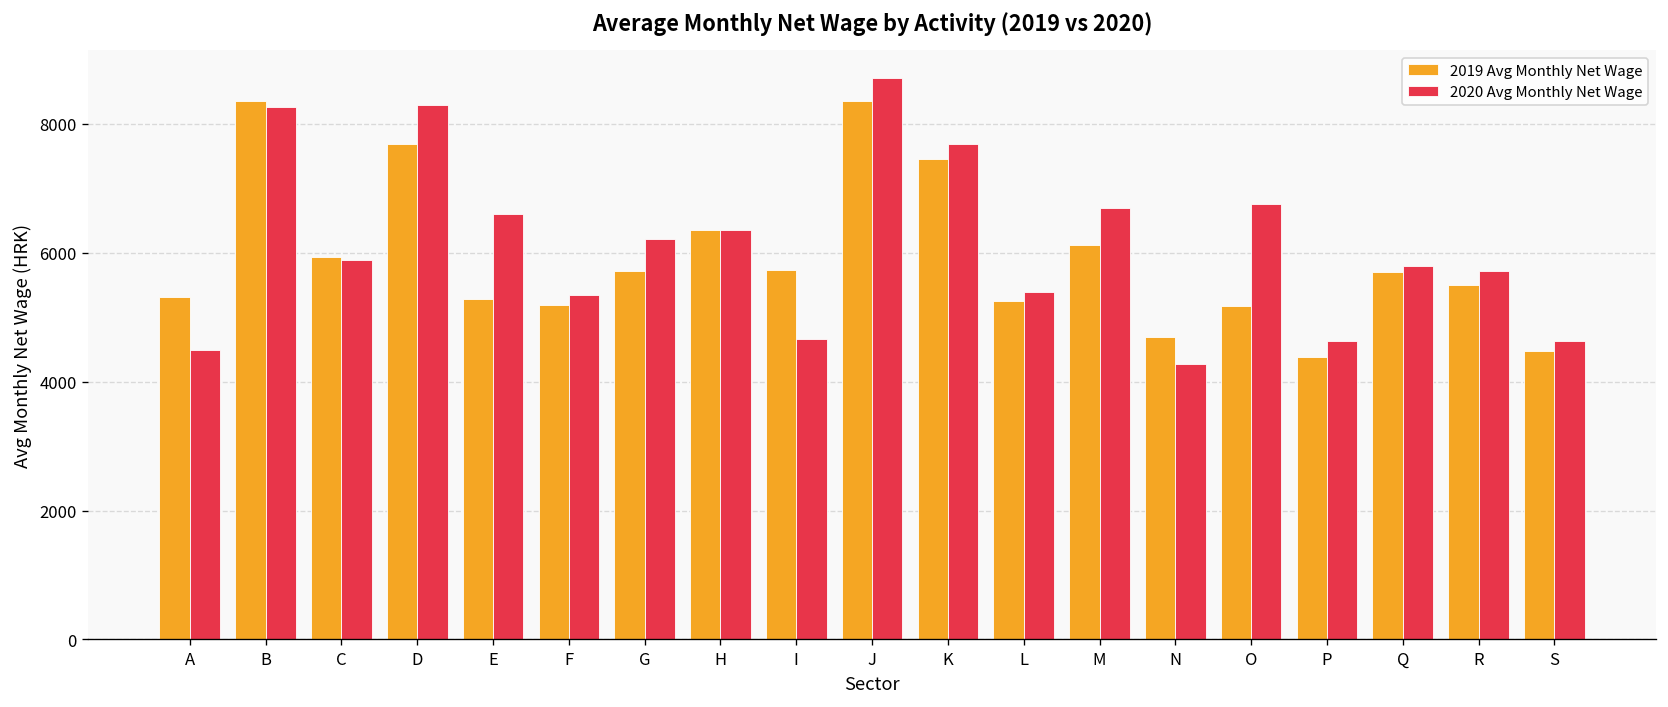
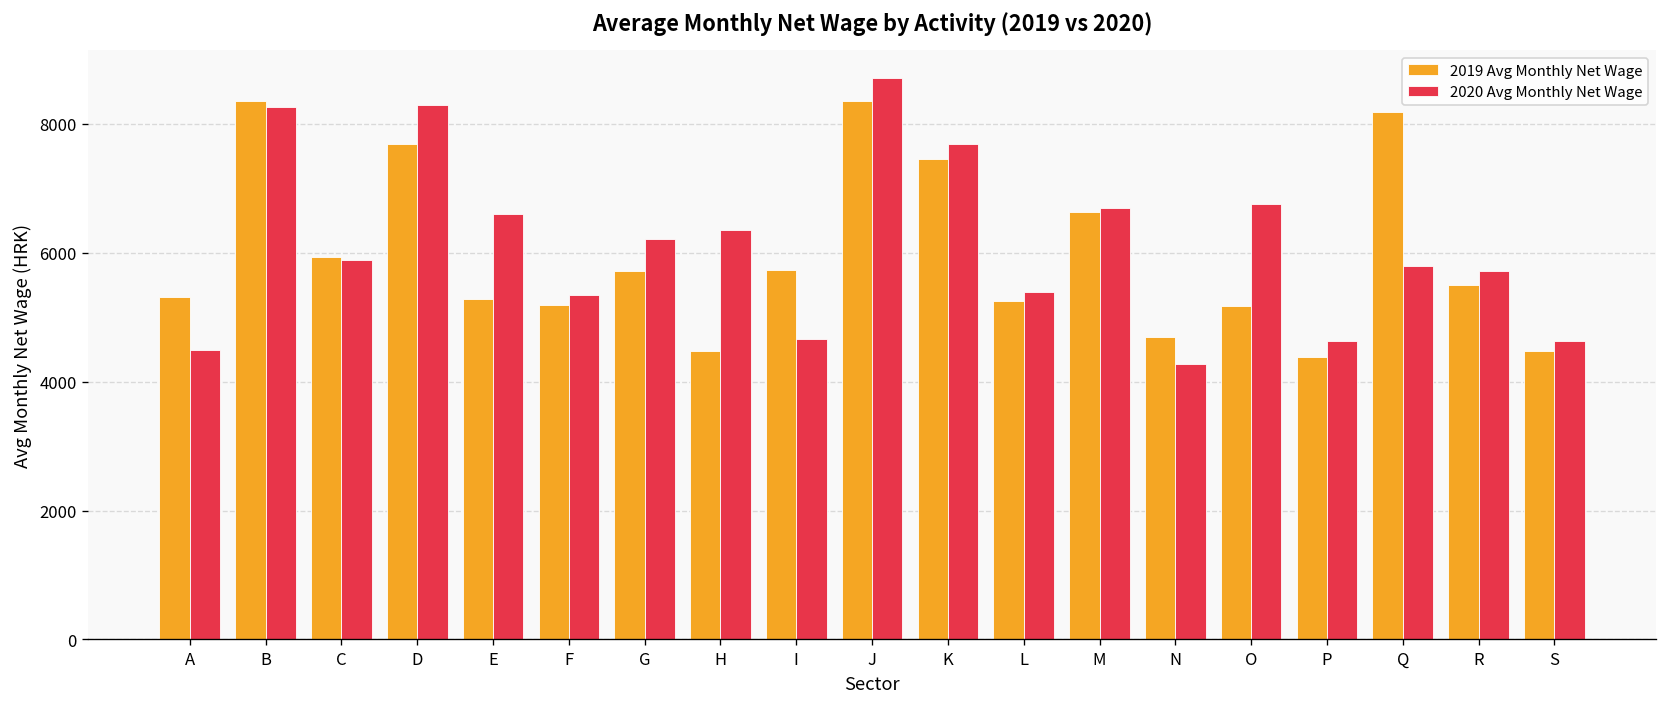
  {
    "2019 Avg Monthly Net Wage": {
      "A": 5300,
      "B": 8300,
      "C": 5900,
      "D": 7700,
      "E": 5300,
      "F": 5200,
      "G": 5700,
-     "H": 6300,
+     "H": 4500,
      "I": 5700,
      "J": 8300,
      "K": 7500,
      "L": 5300,
-     "M": 6100,
+     "M": 6600,
      "N": 4700,
      "O": 5200,
      "P": 4400,
-     "Q": 5700,
+     "Q": 8200,
      "R": 5500,
      "S": 4500
    },
    "2020 Avg Monthly Net Wage": {
      "A": 4500,
      "B": 8300,
      "C": 5900,
      "D": 8300,
      "E": 6600,
      "F": 5300,
      "G": 6200,
      "H": 6400,
      "I": 4700,
      "J": 8700,
      "K": 7700,
      "L": 5400,
      "M": 6700,
      "N": 4300,
      "O": 6800,
      "P": 4600,
      "Q": 5800,
      "R": 5700,
      "S": 4600
    }
  }
